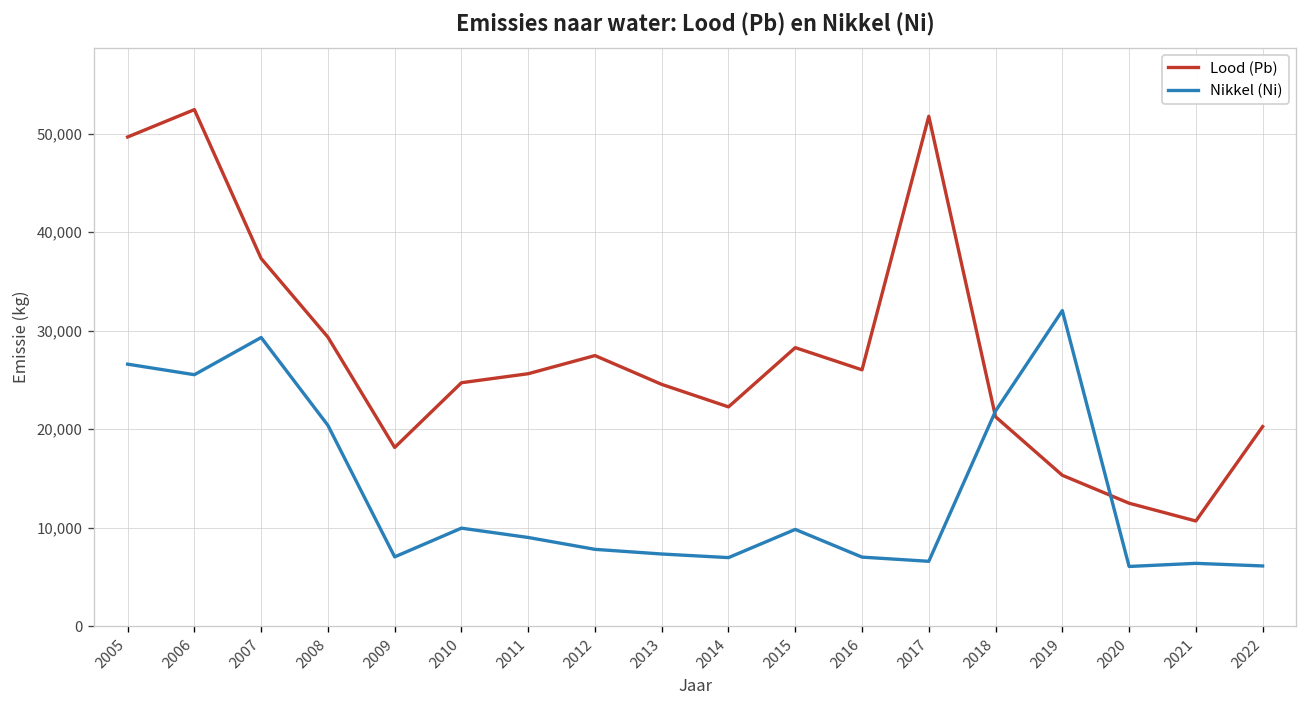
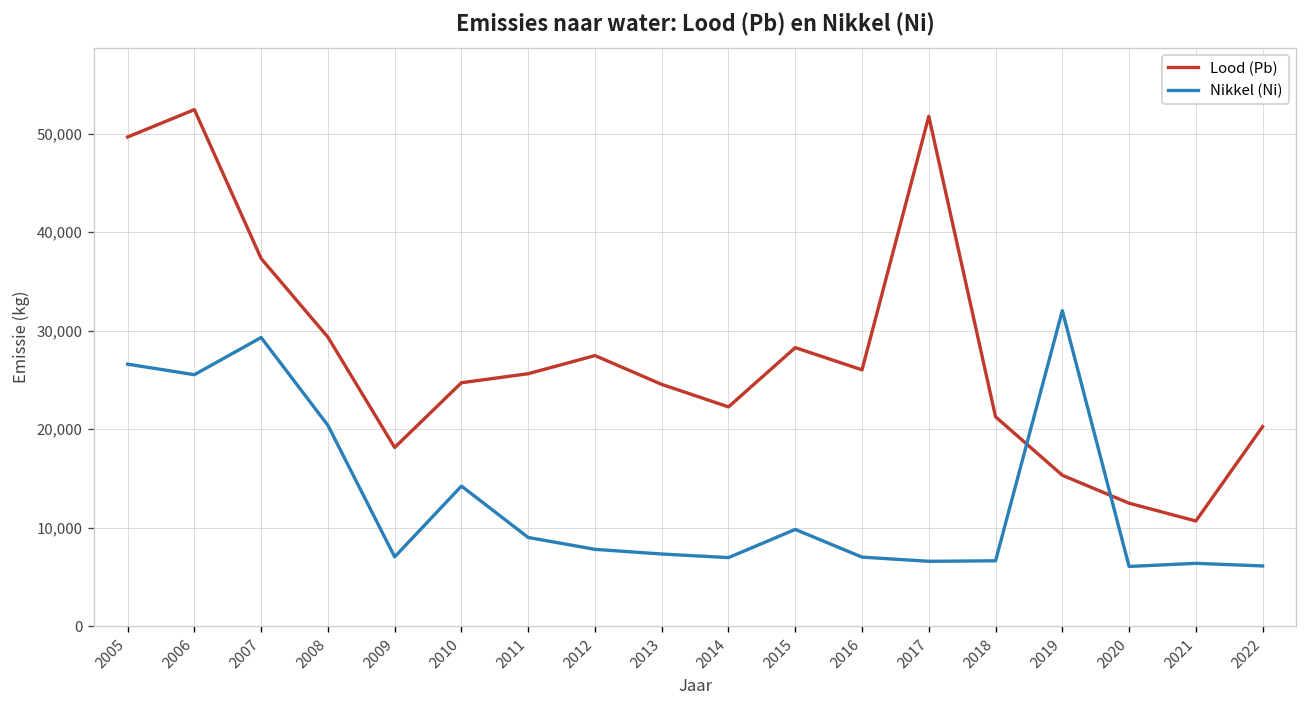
  {
    "Lood (Pb)": {
      "2005": "50,000",
      "2006": "52,000",
      "2007": "37,000",
      "2008": "29,000",
      "2009": "18,000",
      "2010": "25,000",
      "2011": "26,000",
      "2012": "27,000",
      "2013": "25,000",
      "2014": "22,000",
      "2015": "28,000",
      "2016": "26,000",
      "2017": "52,000",
      "2018": "21,000",
      "2019": "15,000",
      "2020": "12,000",
      "2021": "11,000",
      "2022": "20,000"
    },
    "Nikkel (Ni)": {
      "2005": "27,000",
      "2006": "26,000",
      "2007": "29,000",
      "2008": "20,000",
      "2009": "7,000",
-     "2010": "10,000",
+     "2010": "14,000",
      "2011": "9,000",
      "2012": "8,000",
      "2013": "7,000",
      "2014": "7,000",
      "2015": "10,000",
      "2016": "7,000",
      "2017": "7,000",
-     "2018": "22,000",
+     "2018": "7,000",
      "2019": "32,000",
      "2020": "6,000",
      "2021": "6,000",
      "2022": "6,000"
    }
  }
